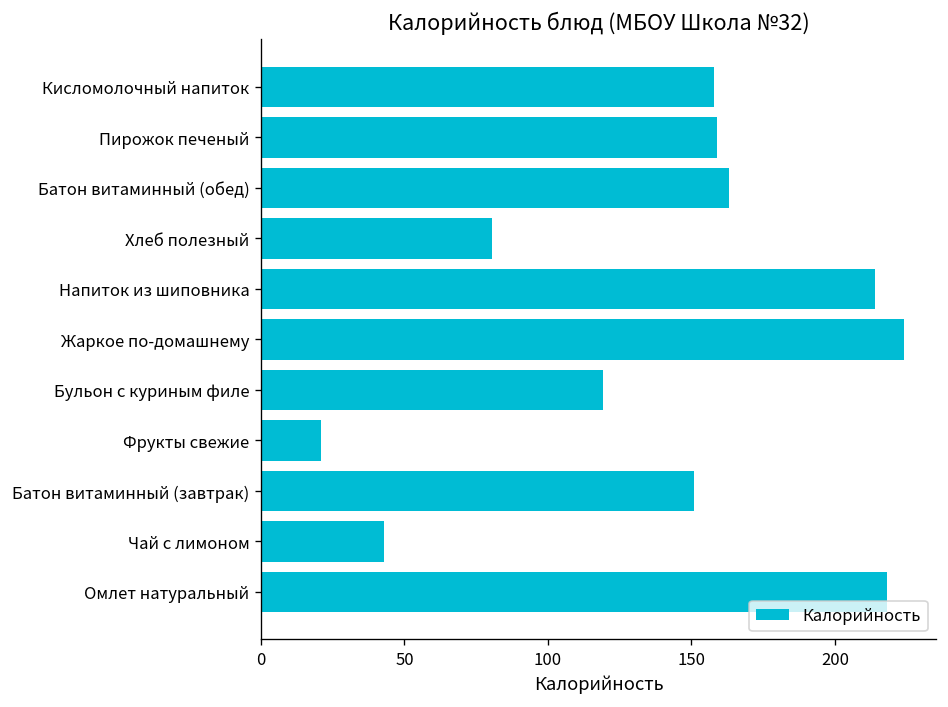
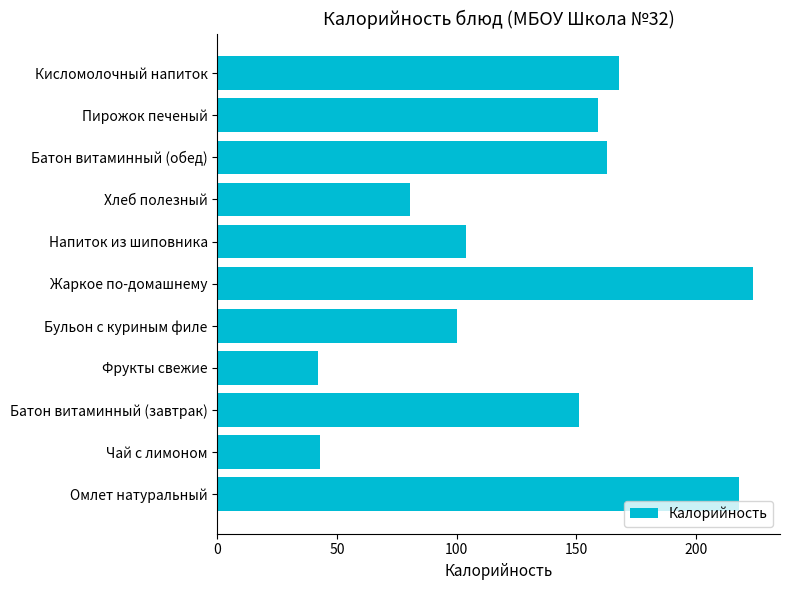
  {
-   "Кисломолочный напиток": 158,
+   "Кисломолочный напиток": 168,
    "Пирожок печеный": 159,
    "Батон витаминный (обед)": 163,
    "Хлеб полезный": 81,
-   "Напиток из шиповника": 214,
+   "Напиток из шиповника": 104,
    "Жаркое по-домашнему": 224,
-   "Бульон с куриным филе": 119,
-   "Фрукты свежие": 21,
+   "Бульон с куриным филе": 100,
+   "Фрукты свежие": 42,
    "Батон витаминный (завтрак)": 151,
    "Чай с лимоном": 43,
    "Омлет натуральный": 218
  }
